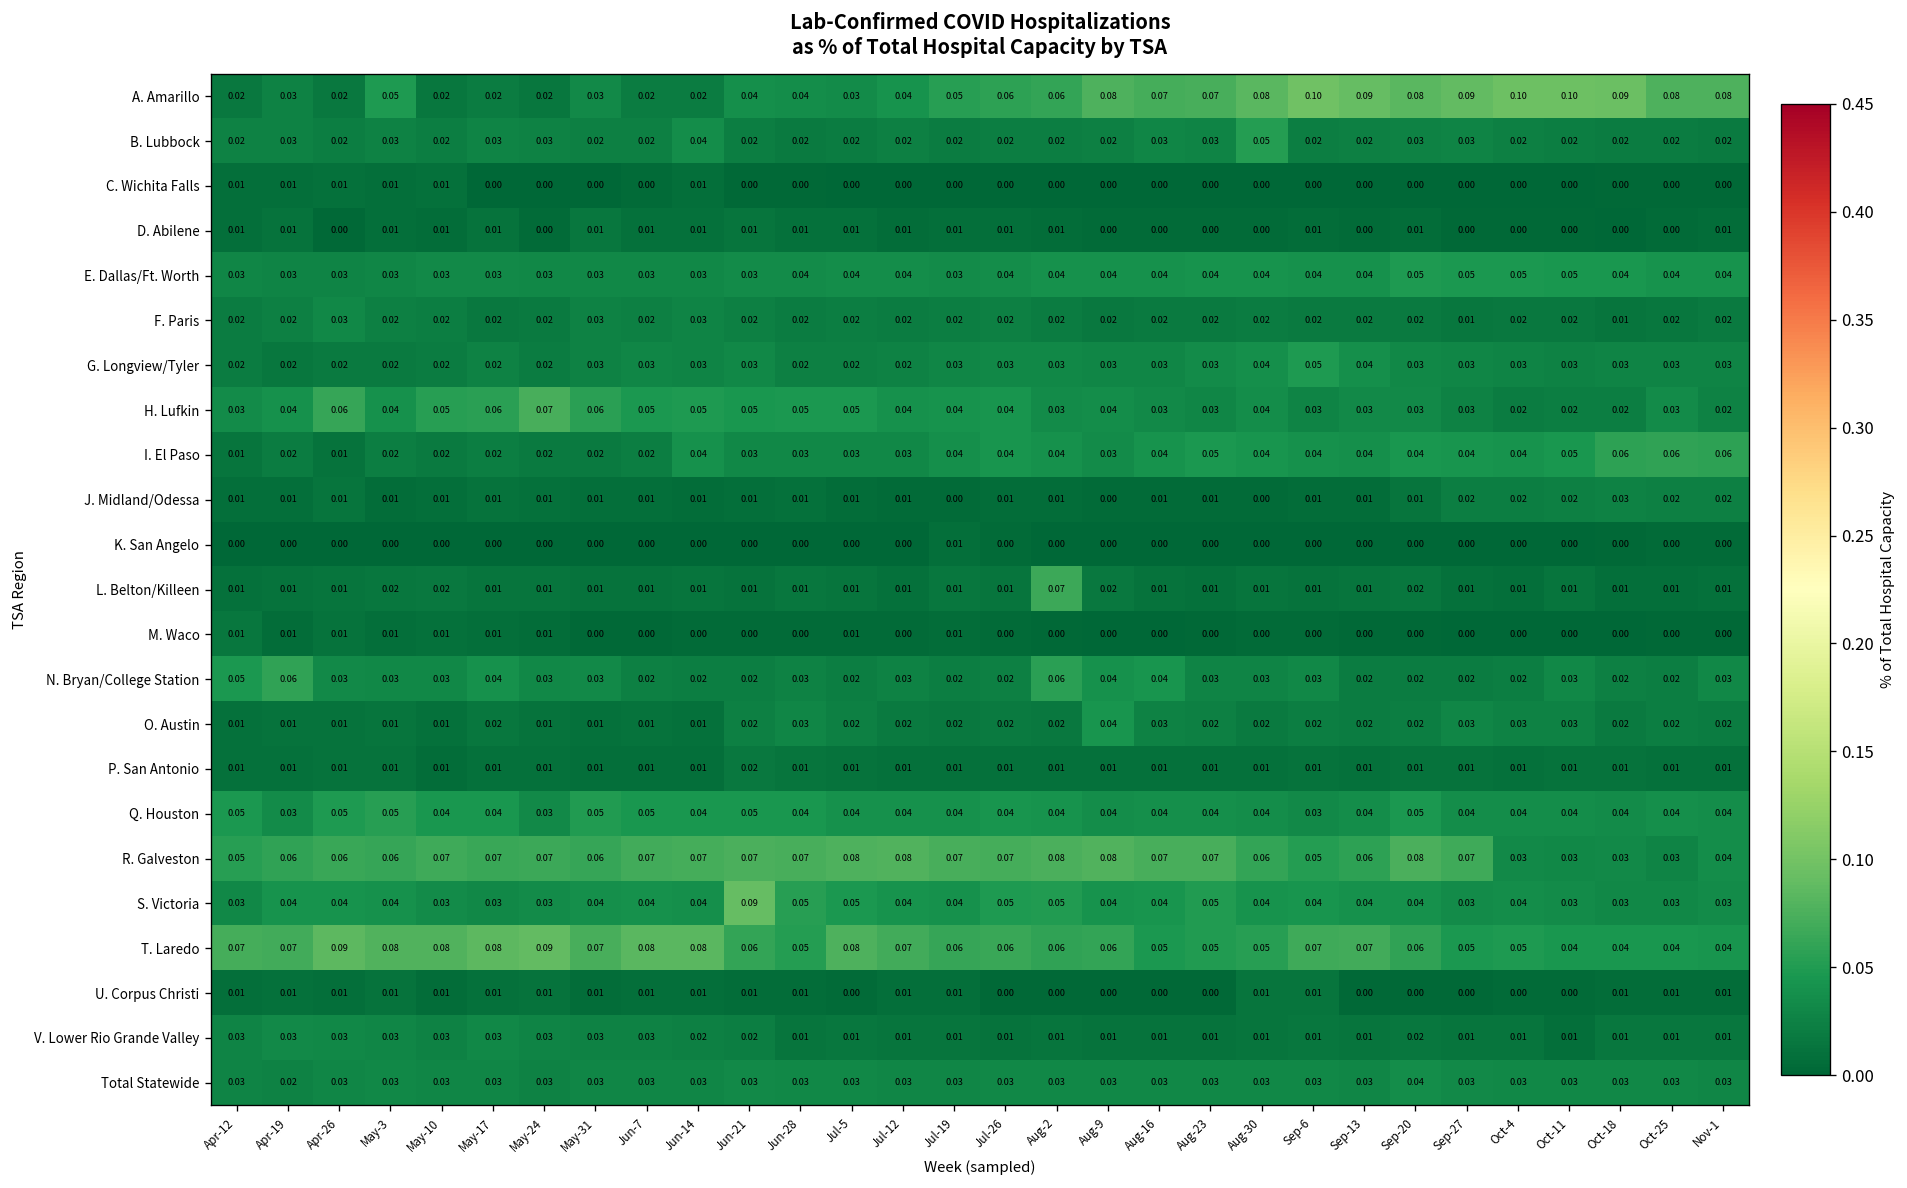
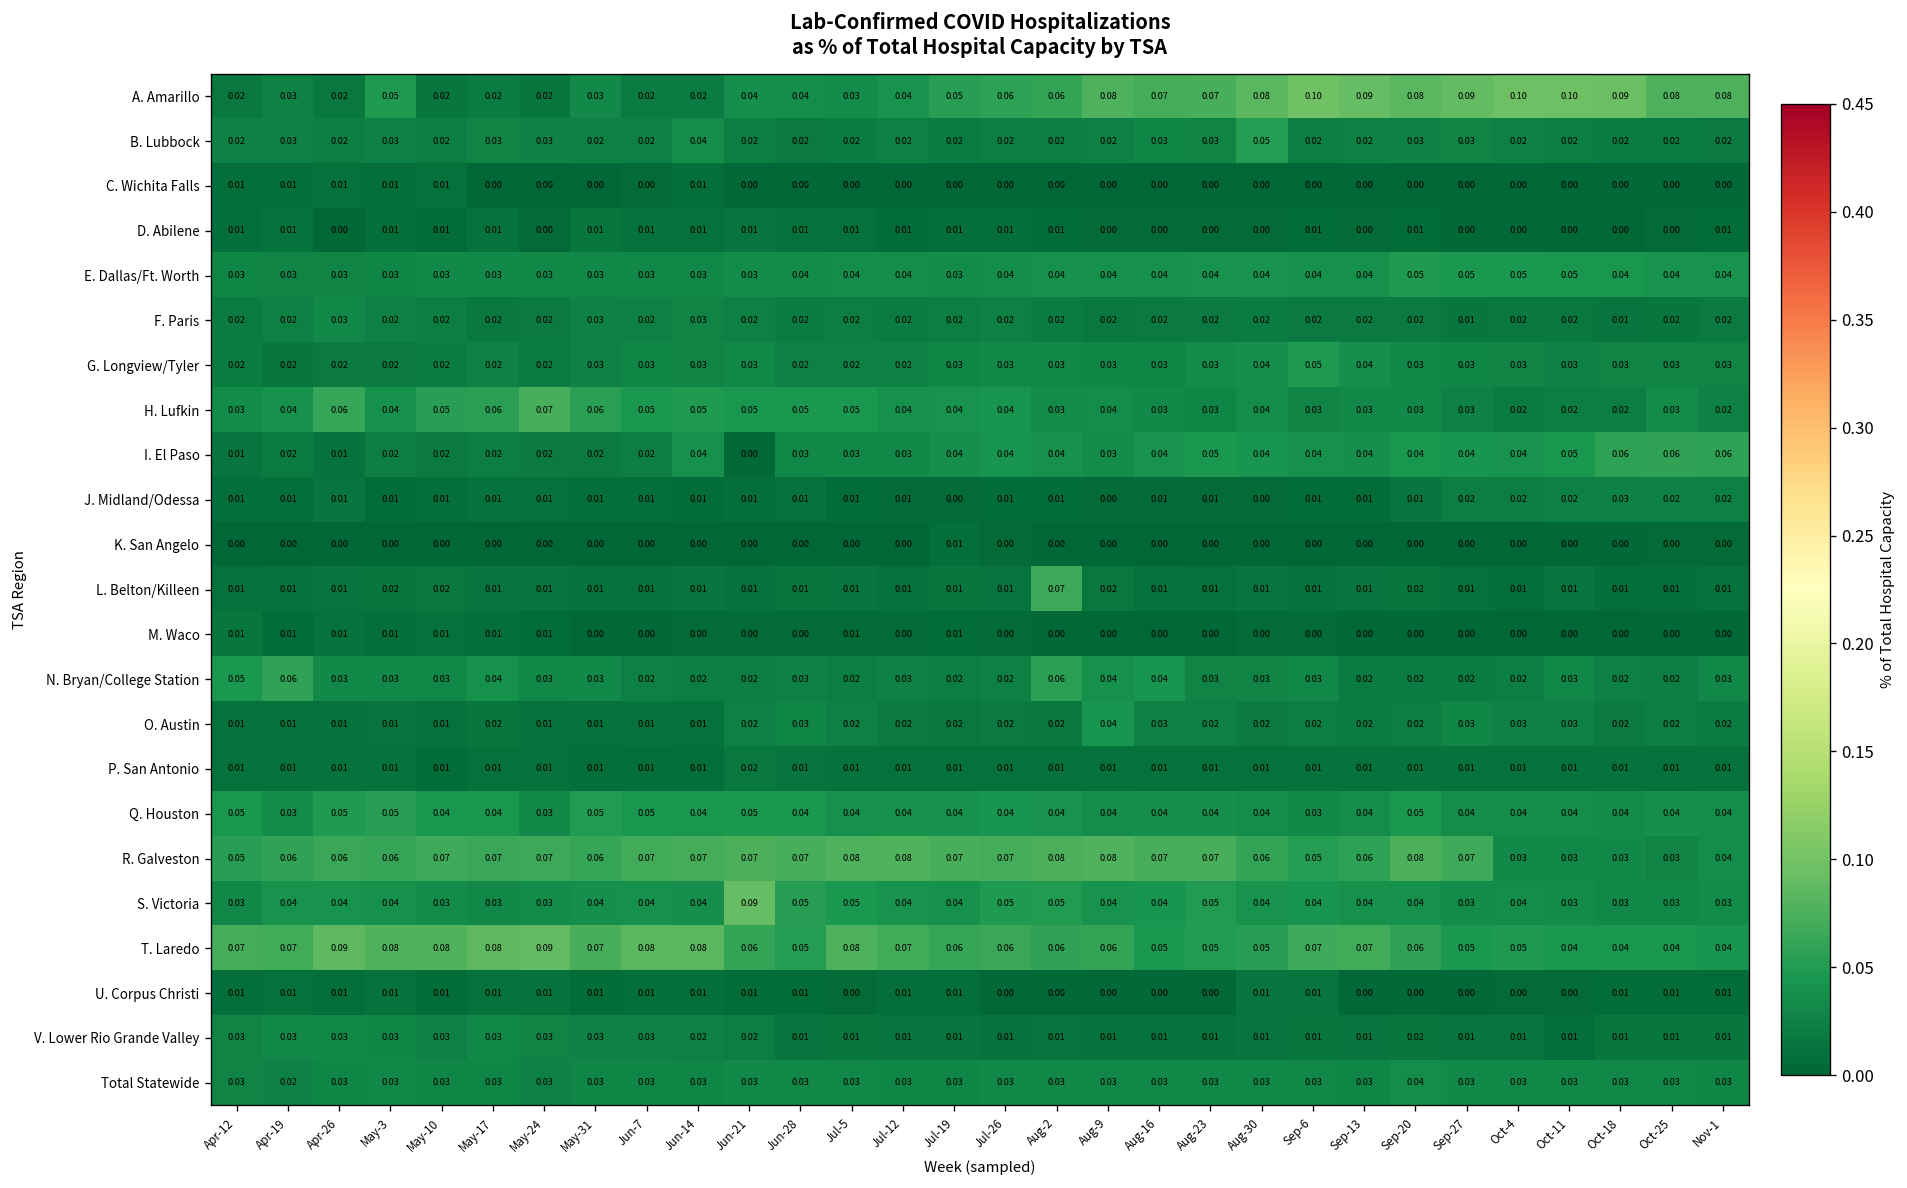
  {
    "I. El Paso": {
      "Apr-12": 0.01,
      "Apr-19": 0.02,
      "Apr-26": 0.01,
      "May-3": 0.02,
      "May-10": 0.02,
      "May-17": 0.02,
      "May-24": 0.02,
      "May-31": 0.02,
      "Jun-7": 0.02,
      "Jun-14": 0.04,
-     "Jun-21": 0.03,
+     "Jun-21": 0.00,
      "Jun-28": 0.03,
      "Jul-5": 0.03,
      "Jul-12": 0.03,
      "Jul-19": 0.04,
      "Jul-26": 0.04,
      "Aug-2": 0.04,
      "Aug-9": 0.03,
      "Aug-16": 0.04,
      "Aug-23": 0.05,
      "Aug-30": 0.04,
      "Sep-6": 0.04,
      "Sep-13": 0.04,
      "Sep-20": 0.04,
      "Sep-27": 0.04,
      "Oct-4": 0.04,
      "Oct-11": 0.05,
      "Oct-18": 0.06,
      "Oct-25": 0.06,
      "Nov-1": 0.06
    }
  }
